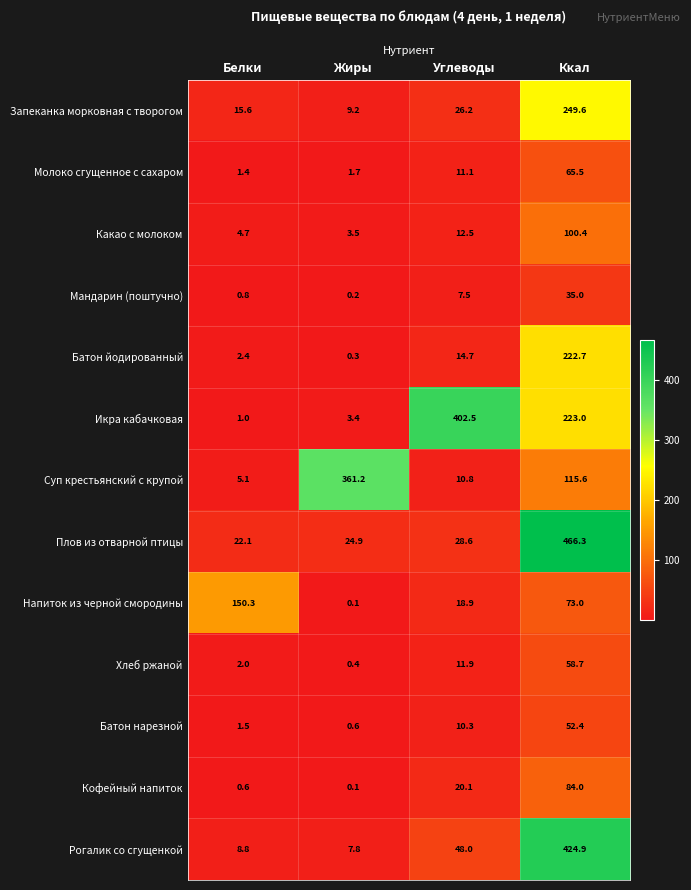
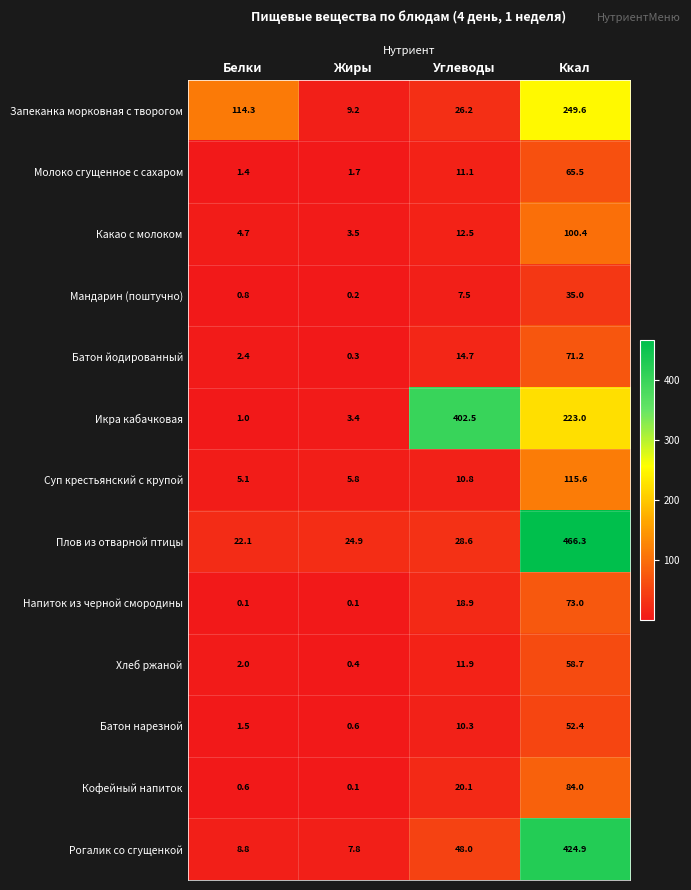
  {
    "Запеканка морковная с творогом": {
-     "Белки": 15.6,
+     "Белки": 114.3,
      "Жиры": 9.2,
      "Углеводы": 26.2,
      "Ккал": 249.6
    },
    "Молоко сгущенное с сахаром": {
      "Белки": 1.4,
      "Жиры": 1.7,
      "Углеводы": 11.1,
      "Ккал": 65.5
    },
    "Какао с молоком": {
      "Белки": 4.7,
      "Жиры": 3.5,
      "Углеводы": 12.5,
      "Ккал": 100.4
    },
    "Мандарин (поштучно)": {
      "Белки": 0.8,
      "Жиры": 0.2,
      "Углеводы": 7.5,
      "Ккал": 35.0
    },
    "Батон йодированный": {
      "Белки": 2.4,
      "Жиры": 0.3,
      "Углеводы": 14.7,
-     "Ккал": 222.7
+     "Ккал": 71.2
    },
    "Икра кабачковая": {
      "Белки": 1.0,
      "Жиры": 3.4,
      "Углеводы": 402.5,
      "Ккал": 223.0
    },
    "Суп крестьянский с крупой": {
      "Белки": 5.1,
-     "Жиры": 361.2,
+     "Жиры": 5.8,
      "Углеводы": 10.8,
      "Ккал": 115.6
    },
    "Плов из отварной птицы": {
      "Белки": 22.1,
      "Жиры": 24.9,
      "Углеводы": 28.6,
      "Ккал": 466.3
    },
    "Напиток из черной смородины": {
-     "Белки": 150.3,
+     "Белки": 0.1,
      "Жиры": 0.1,
      "Углеводы": 18.9,
      "Ккал": 73.0
    },
    "Хлеб ржаной": {
      "Белки": 2.0,
      "Жиры": 0.4,
      "Углеводы": 11.9,
      "Ккал": 58.7
    },
    "Батон нарезной": {
      "Белки": 1.5,
      "Жиры": 0.6,
      "Углеводы": 10.3,
      "Ккал": 52.4
    },
    "Кофейный напиток": {
      "Белки": 0.6,
      "Жиры": 0.1,
      "Углеводы": 20.1,
      "Ккал": 84.0
    },
    "Рогалик со сгущенкой": {
      "Белки": 8.8,
      "Жиры": 7.8,
      "Углеводы": 48.0,
      "Ккал": 424.9
    }
  }
